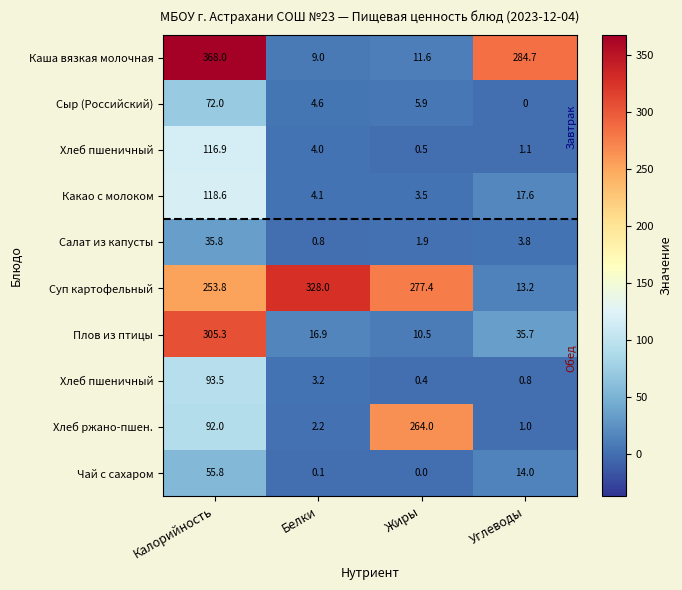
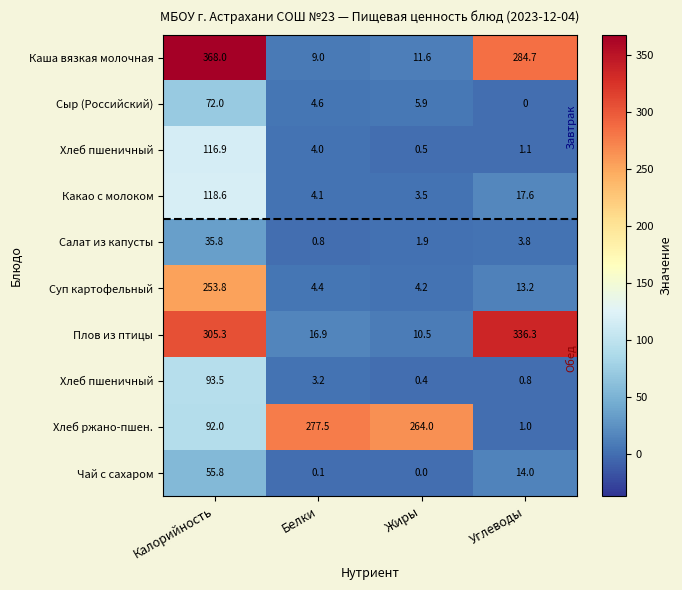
  {
    "Каша вязкая молочная": {
      "Калорийность": 368.0,
      "Белки": 9.0,
      "Жиры": 11.6,
      "Углеводы": 284.7
    },
    "Сыр (Российский)": {
      "Калорийность": 72.0,
      "Белки": 4.6,
      "Жиры": 5.9
    },
    "Какао с молоком": {
      "Калорийность": 118.6,
      "Белки": 4.1,
      "Жиры": 3.5,
      "Углеводы": 17.6
    },
    "Салат из капусты": {
      "Калорийность": 35.8,
      "Белки": 0.8,
      "Жиры": 1.9,
      "Углеводы": 3.8
    },
    "Суп картофельный": {
      "Калорийность": 253.8,
-     "Белки": 328.0,
-     "Жиры": 277.4,
+     "Белки": 4.4,
+     "Жиры": 4.2,
      "Углеводы": 13.2
    },
    "Плов из птицы": {
      "Калорийность": 305.3,
      "Белки": 16.9,
      "Жиры": 10.5,
-     "Углеводы": 35.7
+     "Углеводы": 336.3
    },
    "Хлеб ржано-пшен.": {
      "Калорийность": 92.0,
-     "Белки": 2.2,
+     "Белки": 277.5,
      "Жиры": 264.0,
      "Углеводы": 1.0
    },
    "Чай с сахаром": {
      "Калорийность": 55.8,
      "Белки": 0.1,
      "Жиры": 0.0,
      "Углеводы": 14.0
    }
  }
